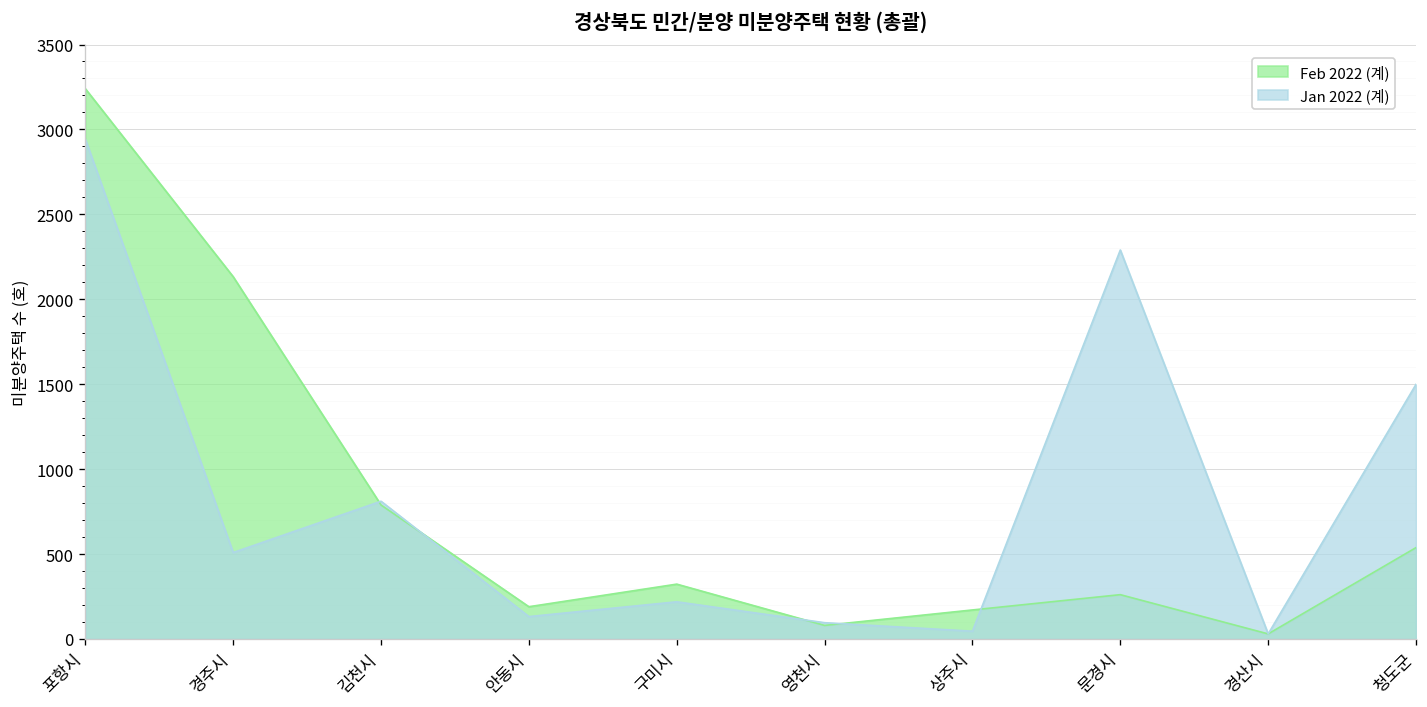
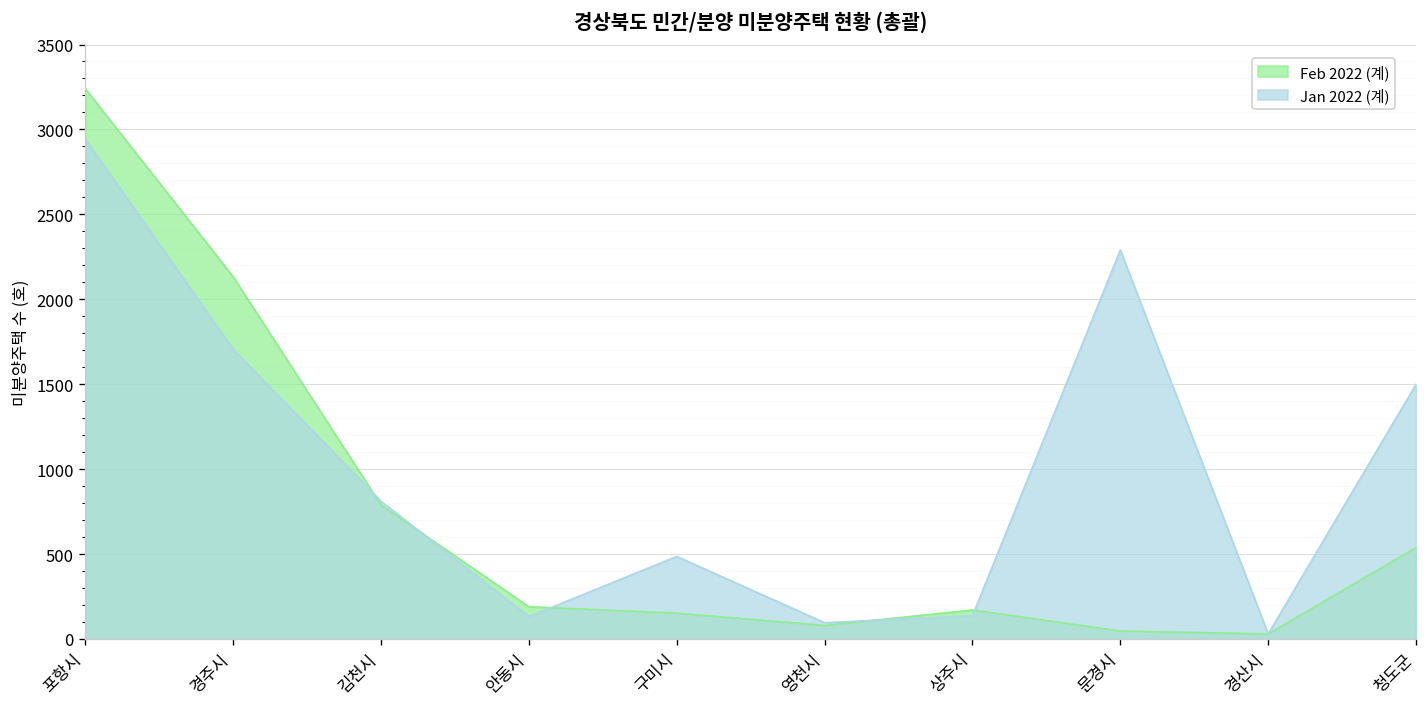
  {
    "Feb 2022 (계)": {
      "포항시": 3240,
      "경주시": 2130,
      "김천시": 790,
      "안동시": 190,
-     "구미시": 320,
+     "구미시": 150,
      "상주시": 170,
-     "문경시": 260,
+     "문경시": 50,
      "청도군": 540
    },
    "Jan 2022 (계)": {
      "포항시": 2940,
-     "경주시": 510,
+     "경주시": 1710,
      "김천시": 810,
      "안동시": 130,
-     "구미시": 220,
-     "상주시": 50,
+     "구미시": 490,
+     "상주시": 140,
      "문경시": 2290,
      "청도군": 1500
    }
  }
